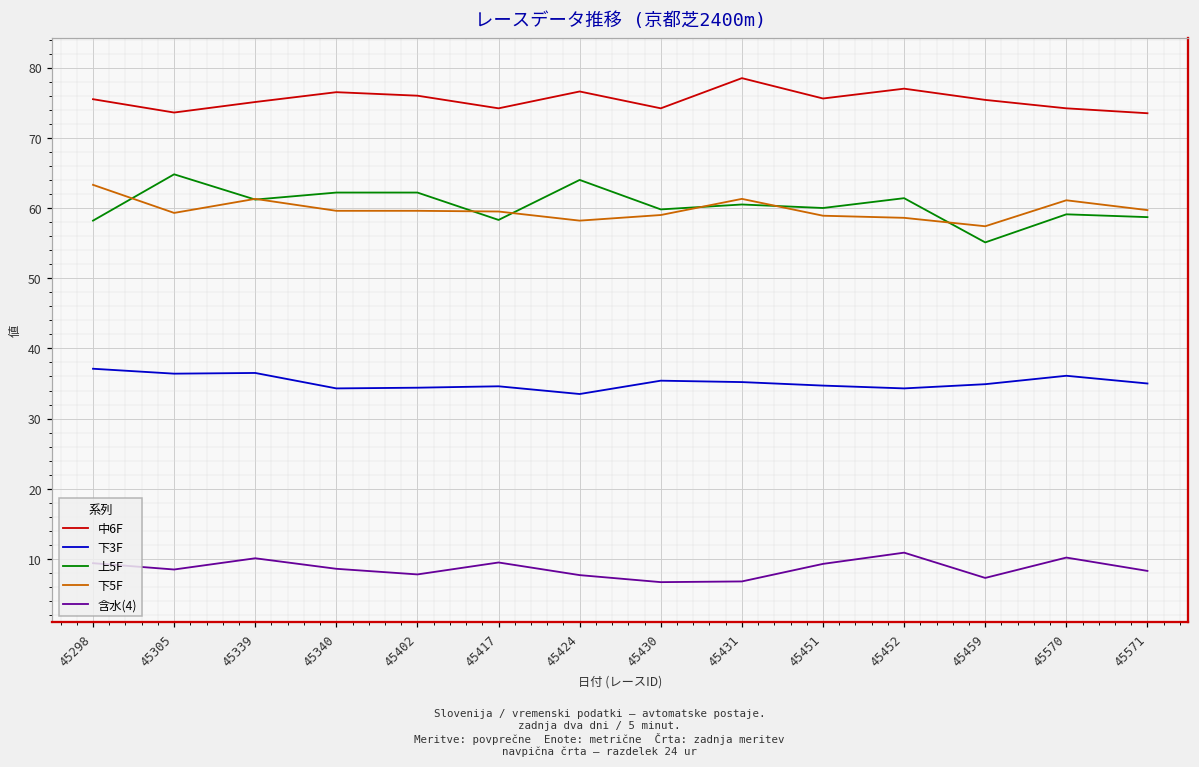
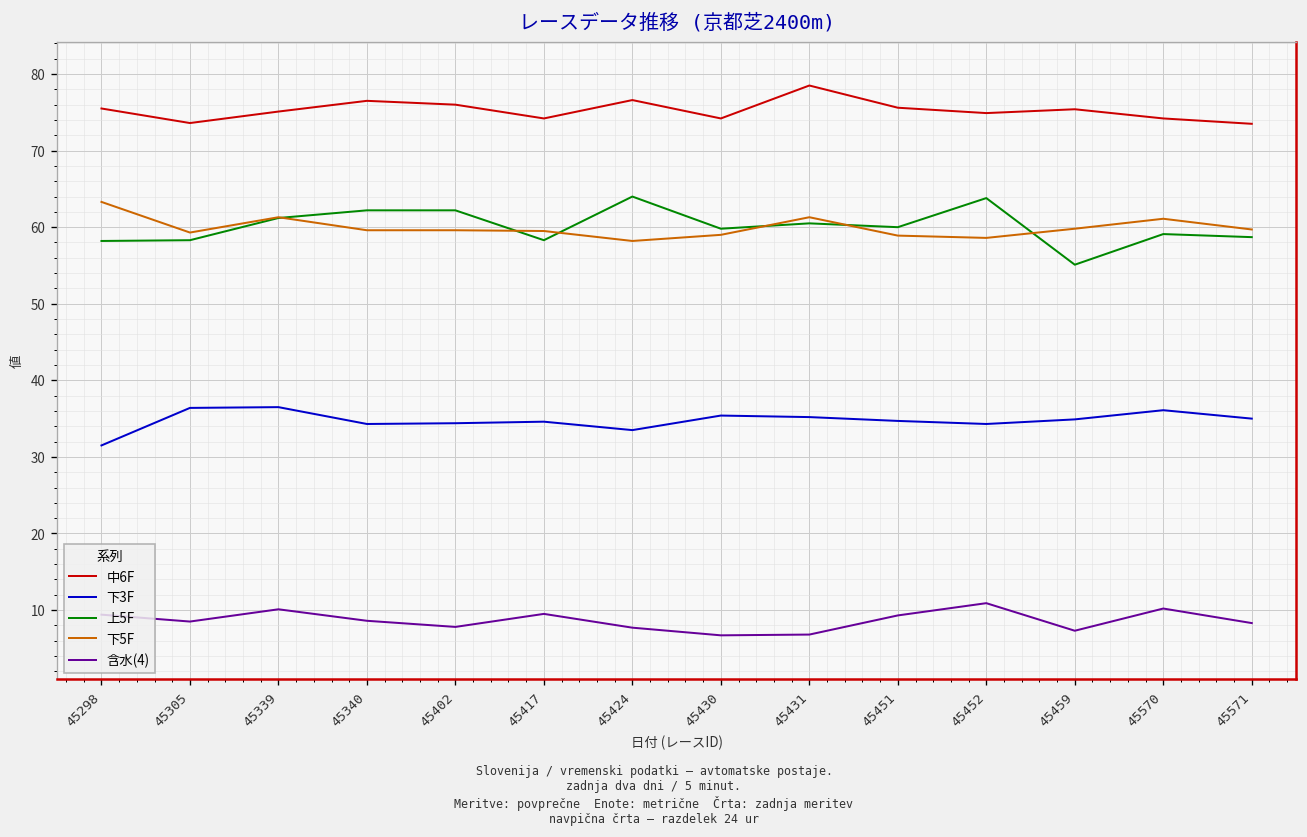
  {
    "中6F": {
      "45298": 76,
      "45305": 74,
      "45339": 75,
      "45340": 77,
      "45402": 76,
      "45417": 74,
      "45424": 77,
      "45430": 74,
      "45431": 79,
      "45451": 76,
-     "45452": 77,
+     "45452": 75,
      "45459": 75,
      "45570": 74,
      "45571": 74
    },
    "下3F": {
-     "45298": 37,
+     "45298": 32,
      "45305": 36,
      "45339": 37,
      "45340": 34,
      "45402": 34,
      "45417": 35,
      "45424": 34,
      "45430": 35,
      "45431": 35,
      "45451": 35,
      "45452": 34,
      "45459": 35,
      "45570": 36,
      "45571": 35
    },
    "上5F": {
      "45298": 58,
-     "45305": 65,
+     "45305": 58,
      "45340": 62,
      "45402": 62,
      "45417": 58,
      "45424": 64,
      "45430": 60,
      "45431": 61,
      "45451": 60,
-     "45452": 61,
+     "45452": 64,
      "45459": 55,
      "45570": 59,
      "45571": 59
    },
    "下5F": {
      "45298": 63,
      "45305": 59,
      "45340": 60,
      "45402": 60,
      "45417": 60,
      "45424": 58,
      "45430": 59,
      "45431": 61,
      "45451": 59,
      "45452": 59,
-     "45459": 57,
+     "45459": 60,
      "45570": 61,
      "45571": 60
    },
    "含水(4)": {
      "45305": 9,
      "45339": 10,
      "45340": 9,
      "45402": 8,
      "45417": 10,
      "45424": 8,
      "45430": 7,
      "45431": 7,
      "45451": 9,
      "45452": 11,
      "45459": 7,
      "45570": 10,
      "45571": 8
    }
  }
